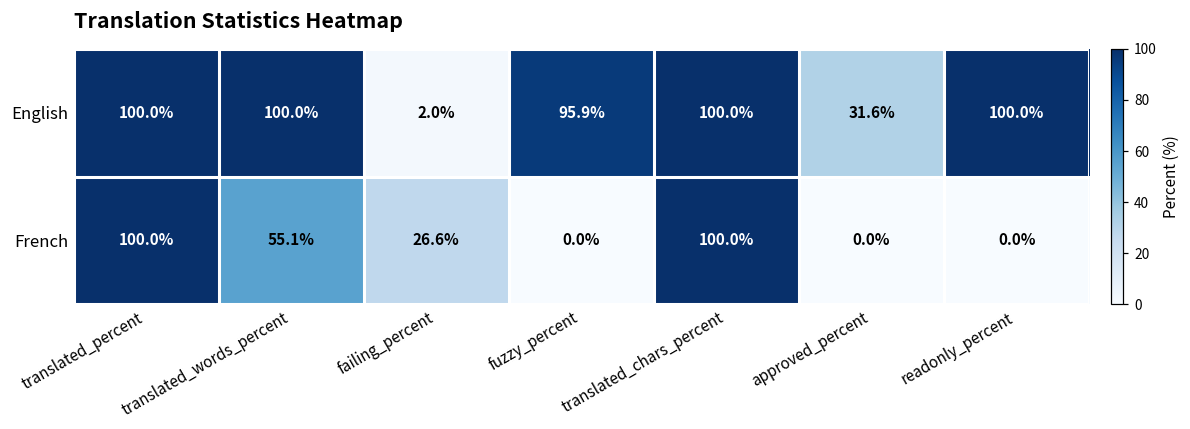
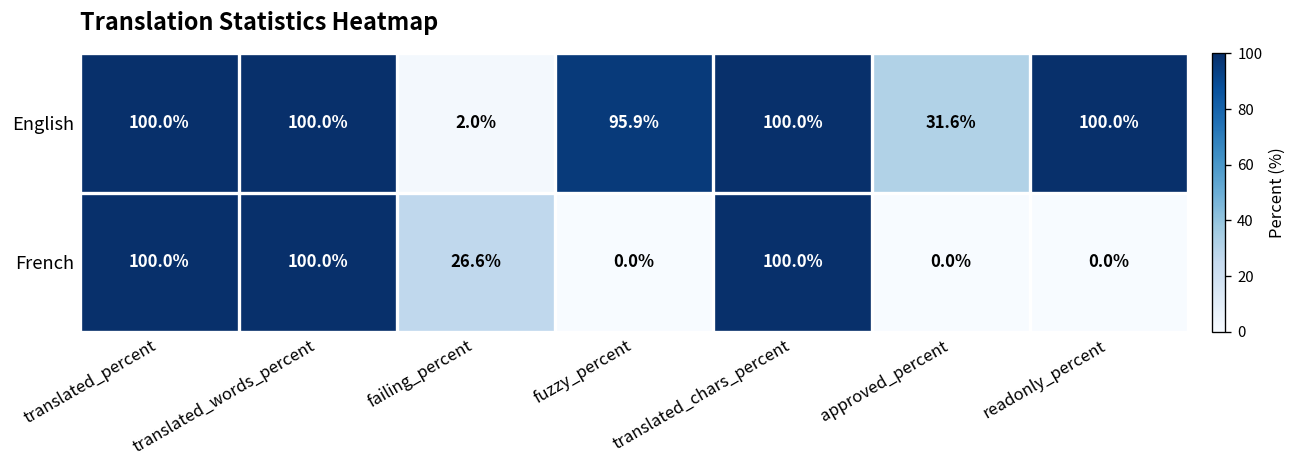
  {
    "English": {
      "translated_percent": "100.0%",
      "translated_words_percent": "100.0%",
      "failing_percent": "2.0%",
      "fuzzy_percent": "95.9%",
      "translated_chars_percent": "100.0%",
      "approved_percent": "31.6%",
      "readonly_percent": "100.0%"
    },
    "French": {
      "translated_percent": "100.0%",
-     "translated_words_percent": "55.1%",
+     "translated_words_percent": "100.0%",
      "failing_percent": "26.6%",
      "fuzzy_percent": "0.0%",
      "translated_chars_percent": "100.0%",
      "approved_percent": "0.0%",
      "readonly_percent": "0.0%"
    }
  }
